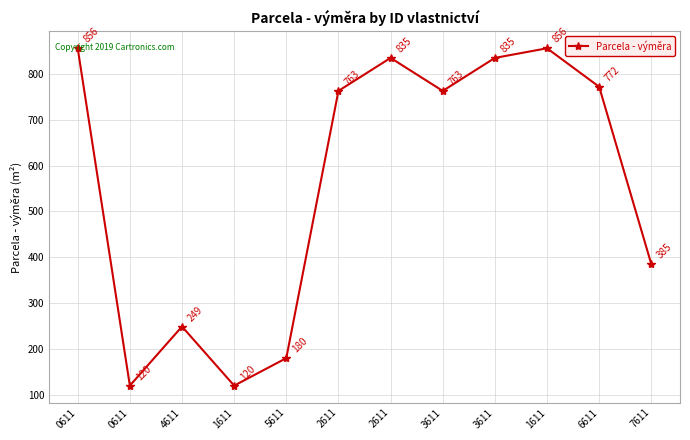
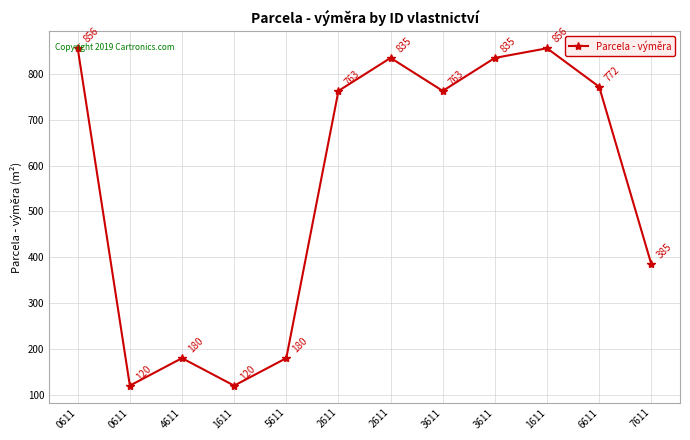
  {
-   "4611": 249,
+   "4611": 180,
    "5611": 180,
    "6611": 772,
    "7611": 385
  }
